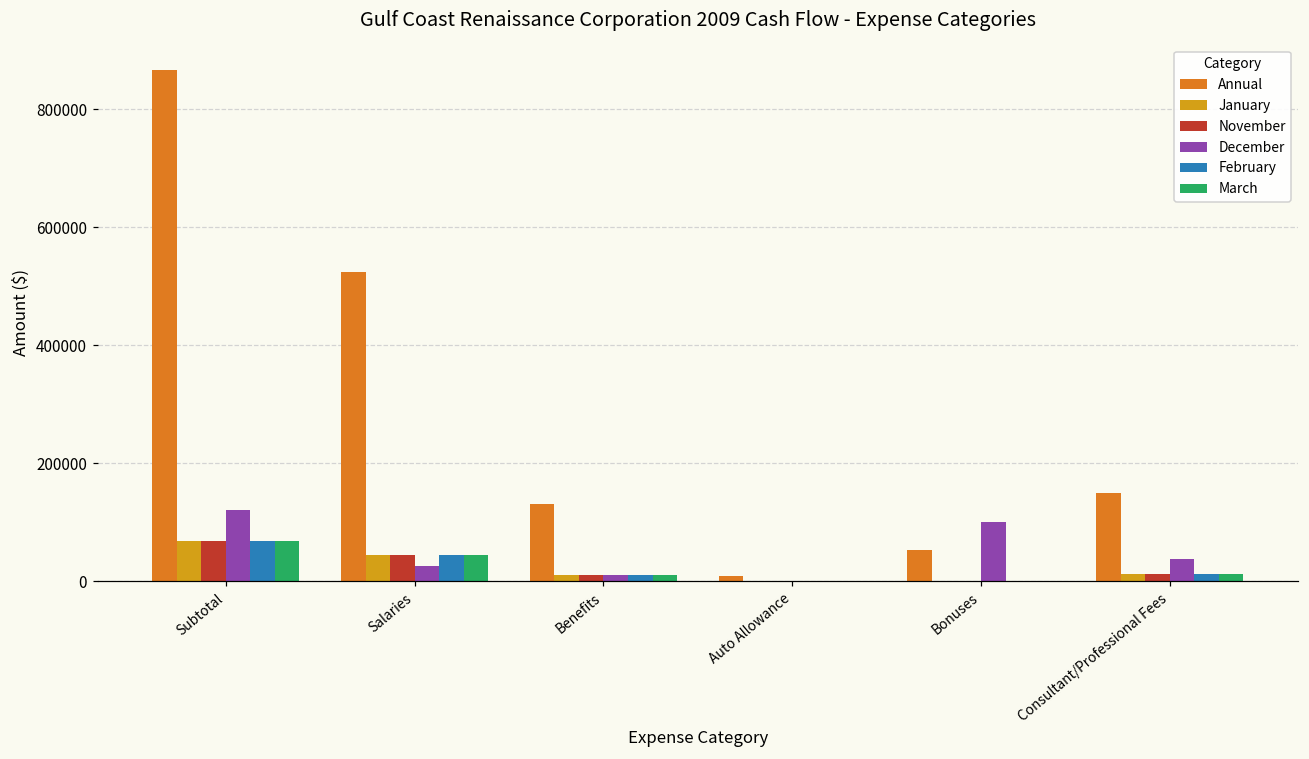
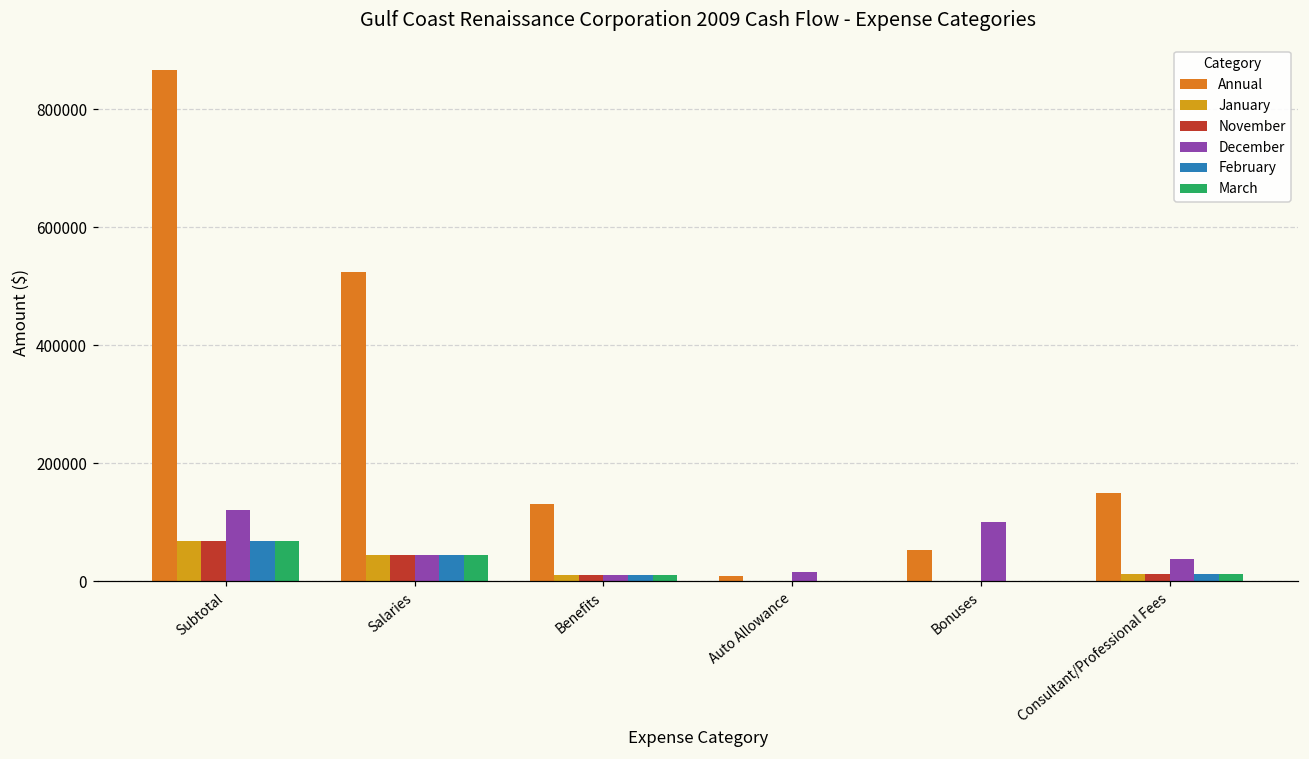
  {
    "November": {
      "Subtotal": 70000,
      "Salaries": 40000,
      "Benefits": 10000,
      "Bonuses": 0,
      "Consultant/Professional Fees": 10000
    },
    "December": {
      "Subtotal": 120000,
-     "Salaries": 30000,
+     "Salaries": 40000,
      "Benefits": 10000,
-     "Auto Allowance": 0,
+     "Auto Allowance": 20000,
      "Bonuses": 100000,
      "Consultant/Professional Fees": 40000
    },
    "February": {
      "Subtotal": 70000,
      "Salaries": 40000,
      "Benefits": 10000,
      "Bonuses": 0,
      "Consultant/Professional Fees": 10000
    },
    "March": {
      "Subtotal": 70000,
      "Salaries": 40000,
      "Benefits": 10000,
      "Bonuses": 0,
      "Consultant/Professional Fees": 10000
    }
  }
